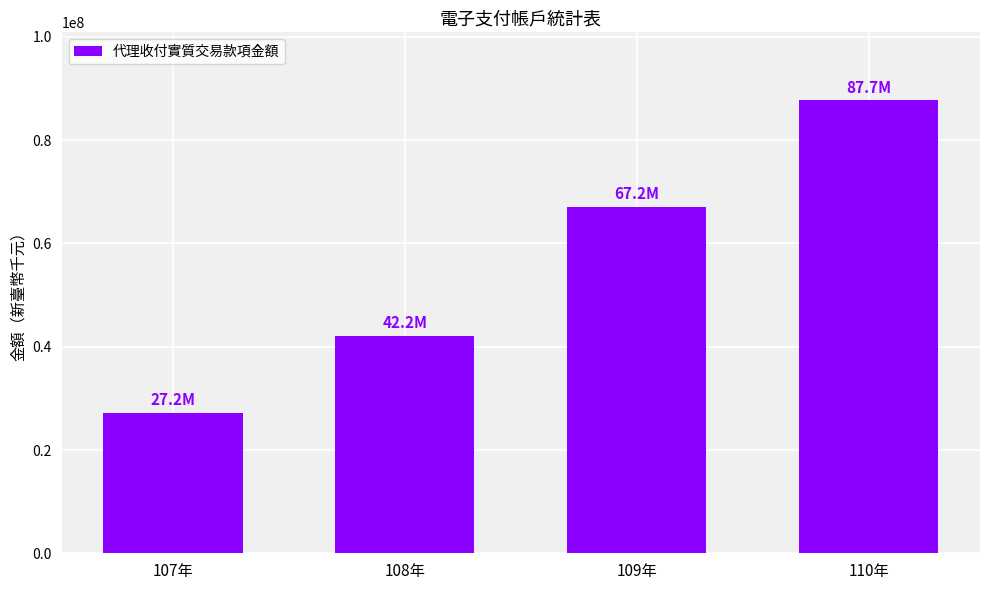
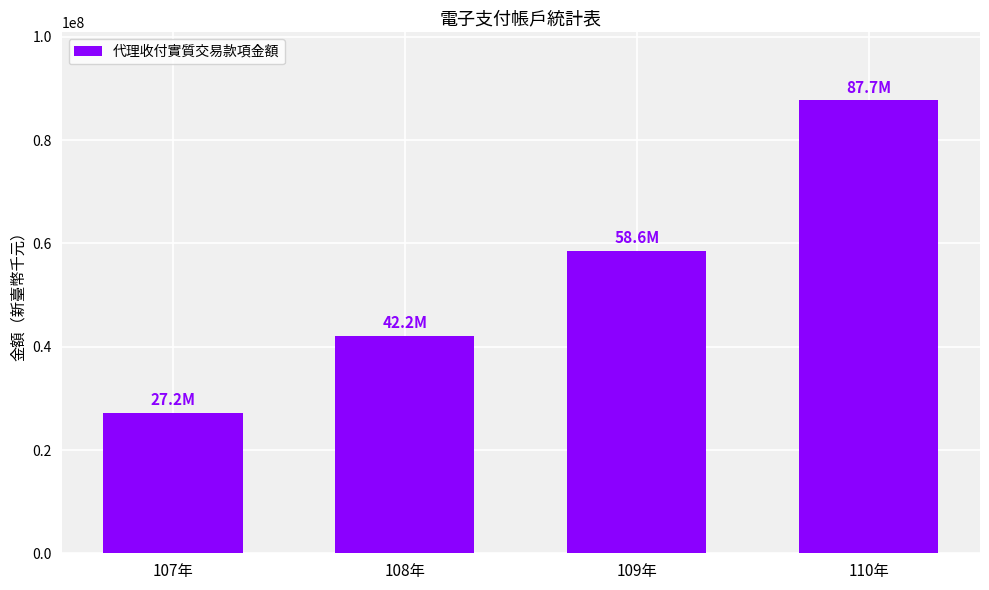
  {
    "107年": "27.2M",
    "108年": "42.2M",
-   "109年": "67.2M",
+   "109年": "58.6M",
    "110年": "87.7M"
  }
